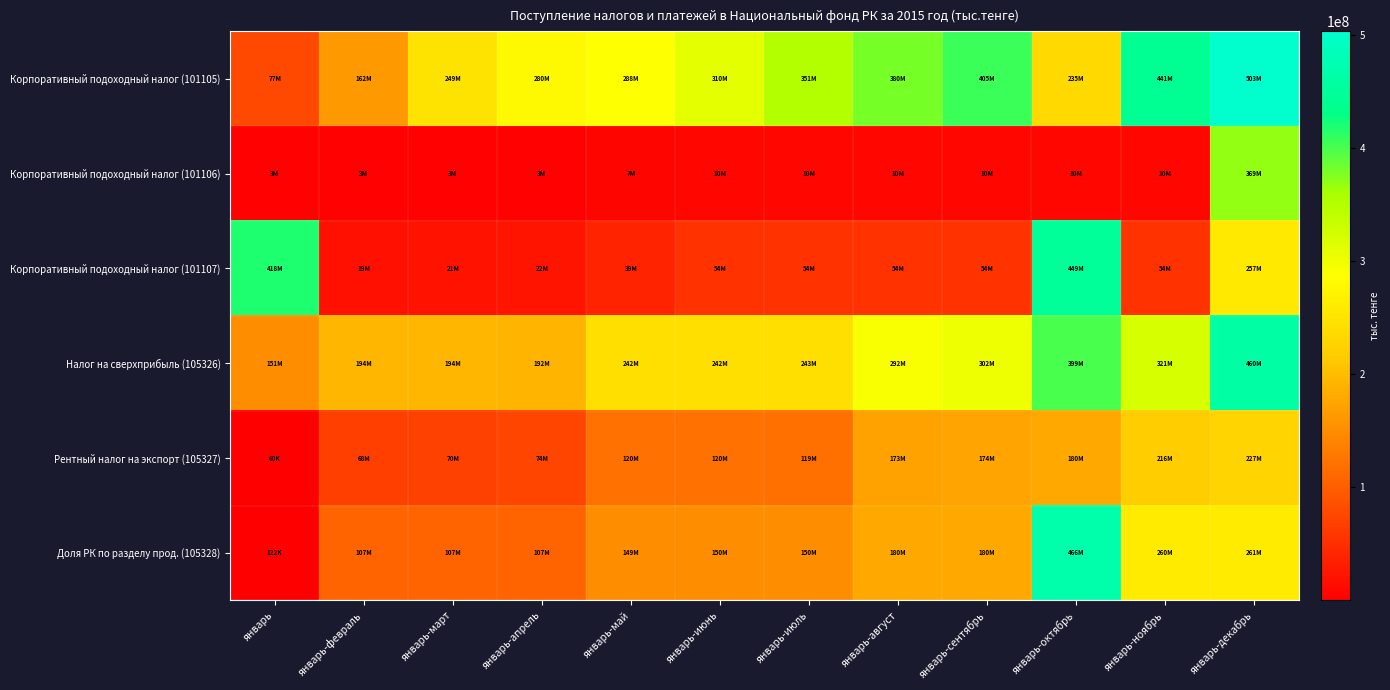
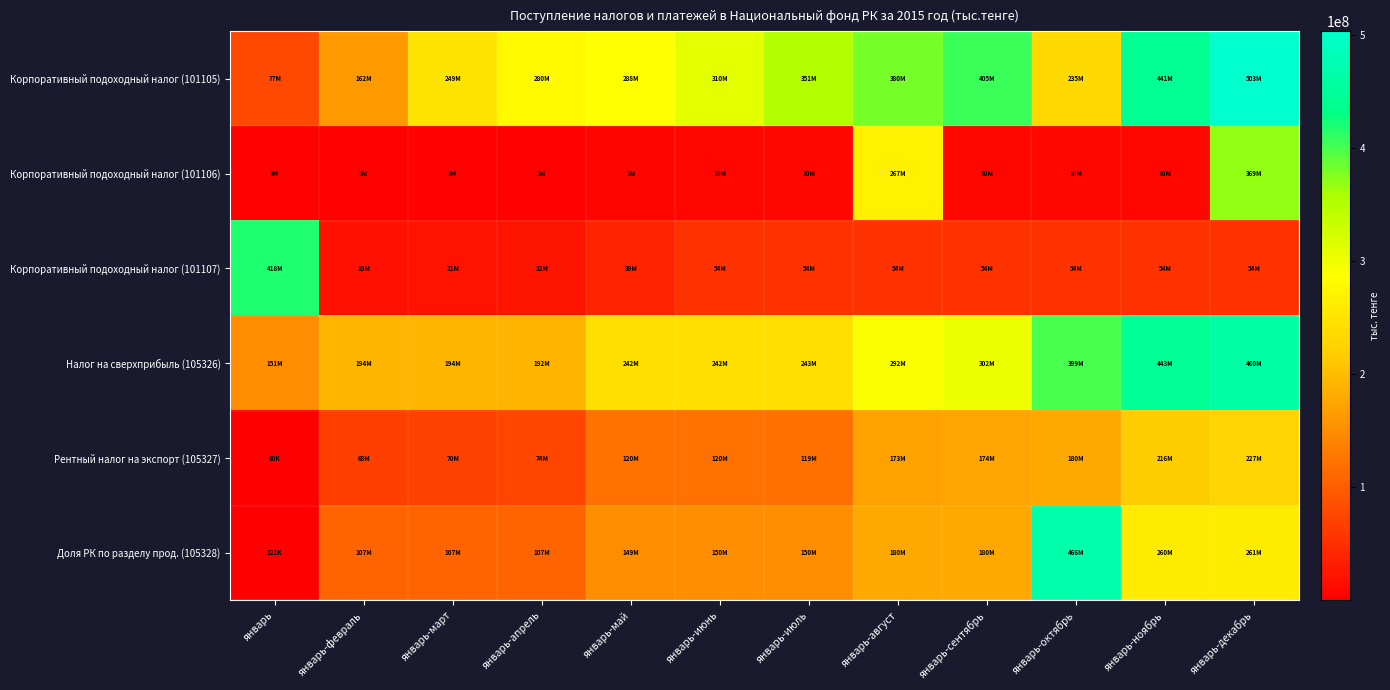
  {
    "Корпоративный подоходный налог (101105)": {
      "январь": "77M",
      "январь-февраль": "162M",
      "январь-март": "249M",
      "январь-апрель": "280M",
      "январь-май": "288M",
      "январь-июнь": "310M",
      "январь-июль": "351M",
      "январь-август": "380M",
      "январь-сентябрь": "405M",
      "январь-октябрь": "235M",
      "январь-ноябрь": "441M",
      "январь-декабрь": "503M"
    },
    "Корпоративный подоходный налог (101106)": {
      "январь": "3M",
      "январь-февраль": "3M",
      "январь-март": "3M",
      "январь-апрель": "3M",
      "январь-май": "7M",
      "январь-июнь": "10M",
      "январь-июль": "10M",
-     "январь-август": "10M",
+     "январь-август": "267M",
      "январь-сентябрь": "10M",
      "январь-октябрь": "10M",
      "январь-ноябрь": "10M",
      "январь-декабрь": "369M"
    },
    "Корпоративный подоходный налог (101107)": {
      "январь": "418M",
      "январь-февраль": "19M",
      "январь-март": "21M",
      "январь-апрель": "22M",
      "январь-май": "39M",
      "январь-июнь": "54M",
      "январь-июль": "54M",
      "январь-август": "54M",
      "январь-сентябрь": "54M",
-     "январь-октябрь": "449M",
+     "январь-октябрь": "54M",
      "январь-ноябрь": "54M",
-     "январь-декабрь": "257M"
+     "январь-декабрь": "54M"
    },
    "Налог на сверхприбыль (105326)": {
      "январь": "151M",
      "январь-февраль": "194M",
      "январь-март": "194M",
      "январь-апрель": "192M",
      "январь-май": "242M",
      "январь-июнь": "242M",
      "январь-июль": "243M",
      "январь-август": "292M",
      "январь-сентябрь": "302M",
      "январь-октябрь": "399M",
-     "январь-ноябрь": "321M",
+     "январь-ноябрь": "443M",
      "январь-декабрь": "460M"
    },
    "Рентный налог на экспорт (105327)": {
      "январь": "60K",
      "январь-февраль": "68M",
      "январь-март": "70M",
      "январь-апрель": "74M",
      "январь-май": "120M",
      "январь-июнь": "120M",
      "январь-июль": "119M",
      "январь-август": "173M",
      "январь-сентябрь": "174M",
      "январь-октябрь": "180M",
      "январь-ноябрь": "216M",
      "январь-декабрь": "227M"
    },
    "Доля РК по разделу прод. (105328)": {
      "январь": "122K",
      "январь-февраль": "107M",
      "январь-март": "107M",
      "январь-апрель": "107M",
      "январь-май": "149M",
      "январь-июнь": "150M",
      "январь-июль": "150M",
      "январь-август": "180M",
      "январь-сентябрь": "180M",
      "январь-октябрь": "466M",
      "январь-ноябрь": "260M",
      "январь-декабрь": "261M"
    }
  }
